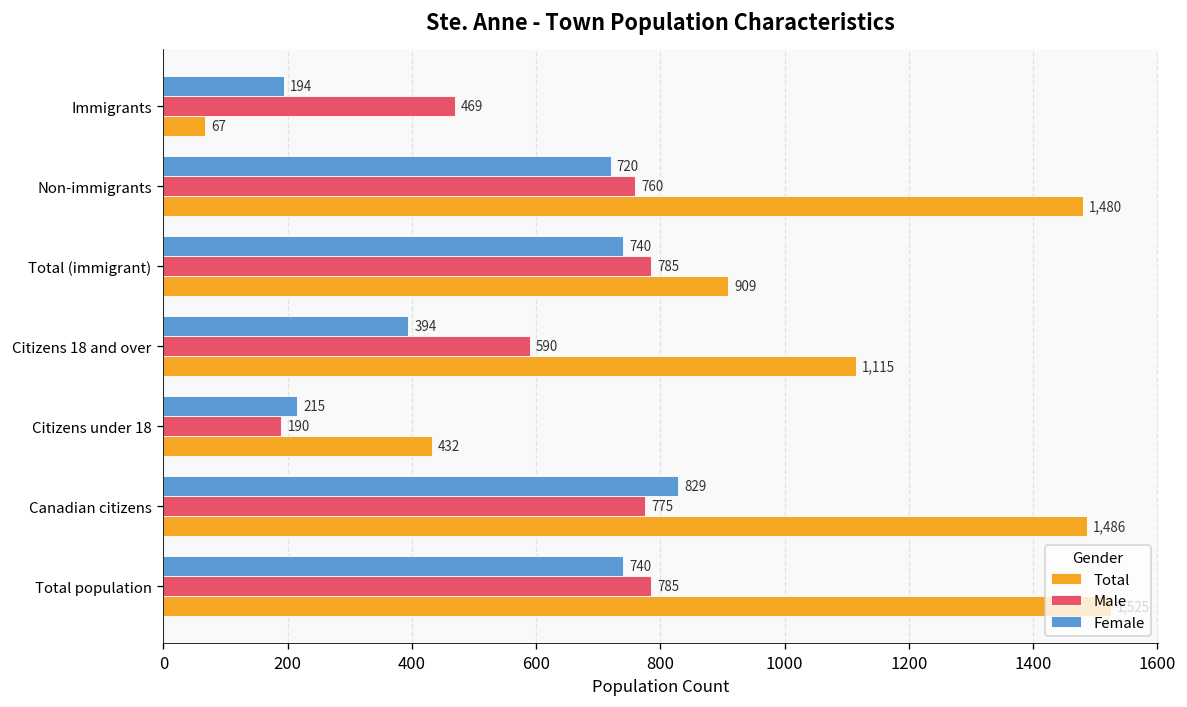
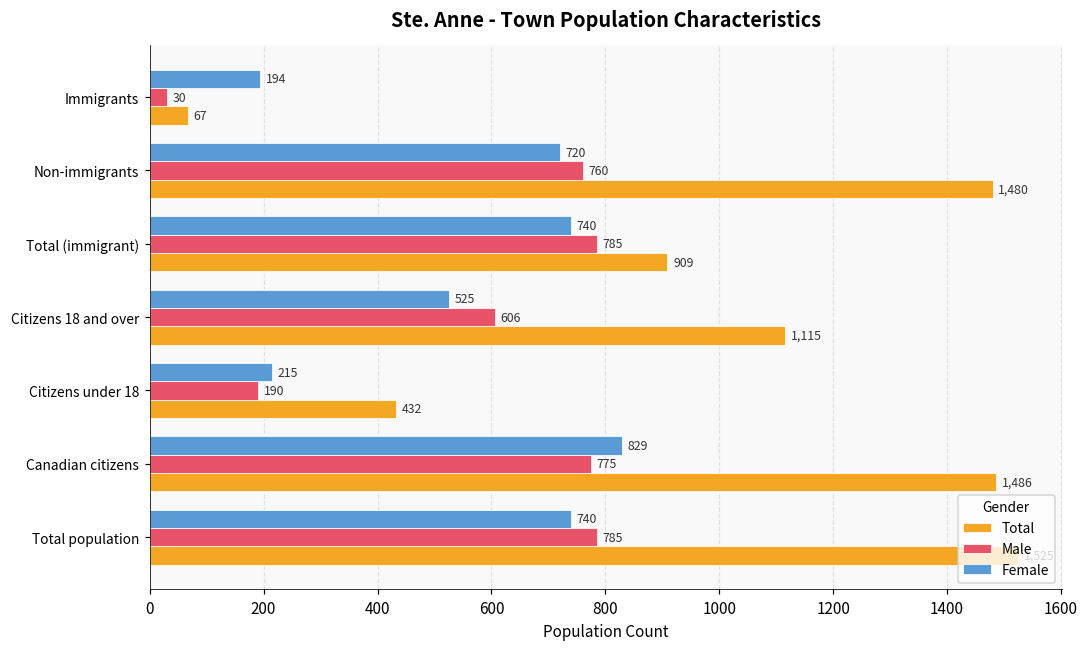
  {
    "Total": {
      "Immigrants": "67",
      "Non-immigrants": "1,480",
      "Total (immigrant)": "909",
      "Citizens 18 and over": "1,115",
      "Citizens under 18": "432",
      "Canadian citizens": "1,486"
    },
    "Male": {
-     "Immigrants": "469",
+     "Immigrants": "30",
      "Non-immigrants": "760",
      "Total (immigrant)": "785",
-     "Citizens 18 and over": "590",
+     "Citizens 18 and over": "606",
      "Citizens under 18": "190",
      "Canadian citizens": "775",
      "Total population": "785"
    },
    "Female": {
      "Immigrants": "194",
      "Non-immigrants": "720",
      "Total (immigrant)": "740",
-     "Citizens 18 and over": "394",
+     "Citizens 18 and over": "525",
      "Citizens under 18": "215",
      "Canadian citizens": "829",
      "Total population": "740"
    }
  }
